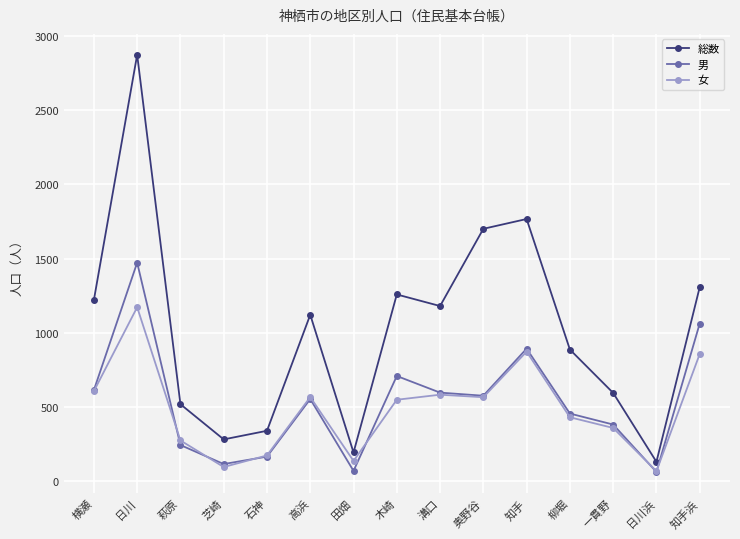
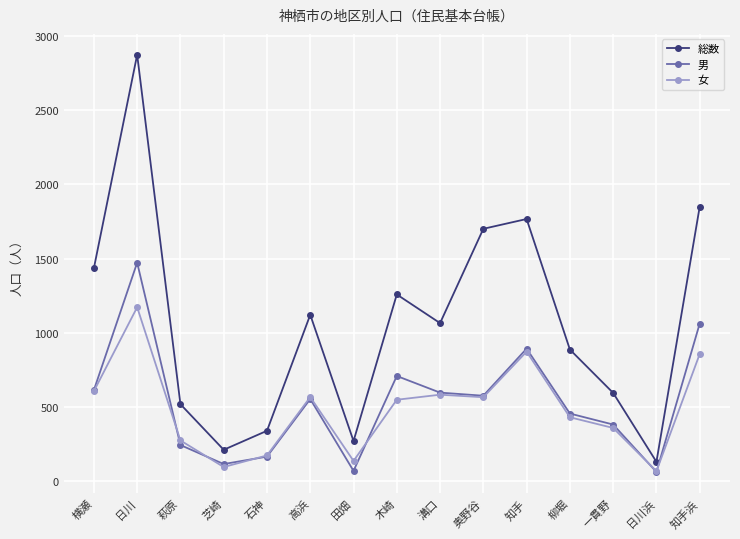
  {
    "総数": {
-     "横瀬": 1220,
+     "横瀬": 1440,
      "日川": 2870,
      "萩原": 520,
-     "芝崎": 280,
+     "芝崎": 210,
      "石神": 340,
      "高浜": 1120,
-     "田畑": 190,
+     "田畑": 270,
      "木崎": 1260,
-     "溝口": 1180,
+     "溝口": 1070,
      "奥野谷": 1700,
      "知手": 1770,
      "柳堀": 890,
      "一貫野": 600,
      "日川浜": 130,
-     "知手浜": 1310
+     "知手浜": 1850
    },
    "男": {
      "日川": 1470,
      "萩原": 240,
      "芝崎": 120,
      "田畑": 70,
      "木崎": 710,
      "知手": 890,
      "柳堀": 460,
      "一貫野": 380,
      "知手浜": 1060
    },
    "女": {
      "日川": 1170,
      "萩原": 280,
      "芝崎": 100,
      "田畑": 140,
      "木崎": 550,
      "知手": 870,
      "柳堀": 430,
      "一貫野": 360,
      "知手浜": 860
    }
  }
